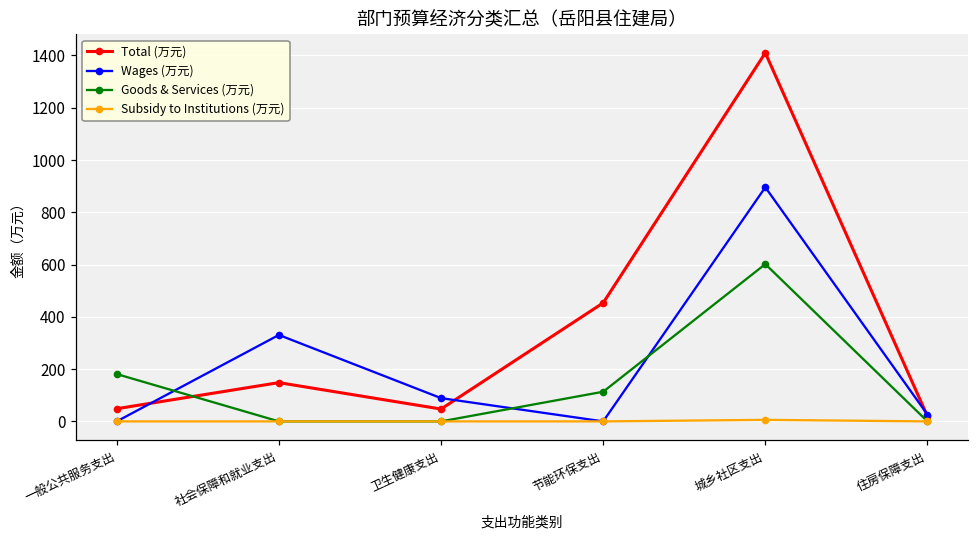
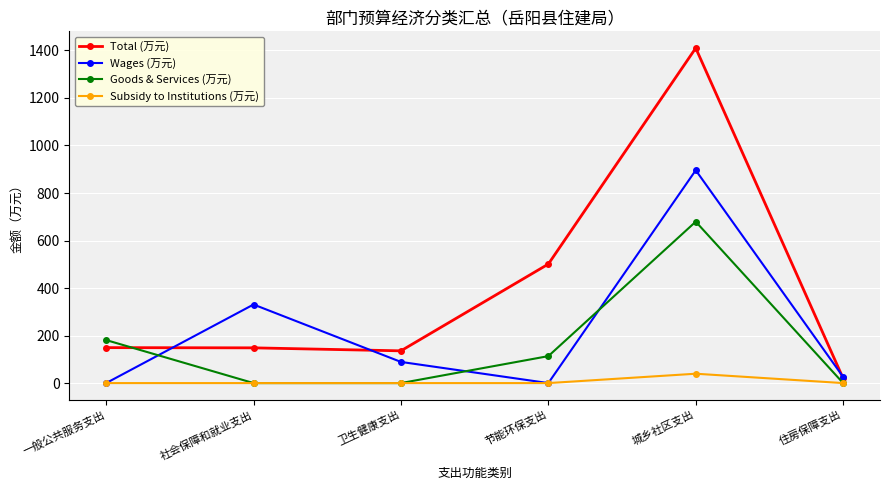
  {
    "Total (万元)": {
-     "一般公共服务支出": 50,
+     "一般公共服务支出": 150,
      "社会保障和就业支出": 150,
-     "卫生健康支出": 50,
-     "节能环保支出": 450,
+     "卫生健康支出": 140,
+     "节能环保支出": 500,
      "城乡社区支出": 1410
    },
    "Wages (万元)": {
      "社会保障和就业支出": 330,
      "卫生健康支出": 90,
      "城乡社区支出": 900
    },
    "Goods & Services (万元)": {
      "一般公共服务支出": 180,
      "节能环保支出": 110,
-     "城乡社区支出": 600
+     "城乡社区支出": 680
    },
    "Subsidy to Institutions (万元)": {
-     "城乡社区支出": 10
+     "城乡社区支出": 40
    }
  }
